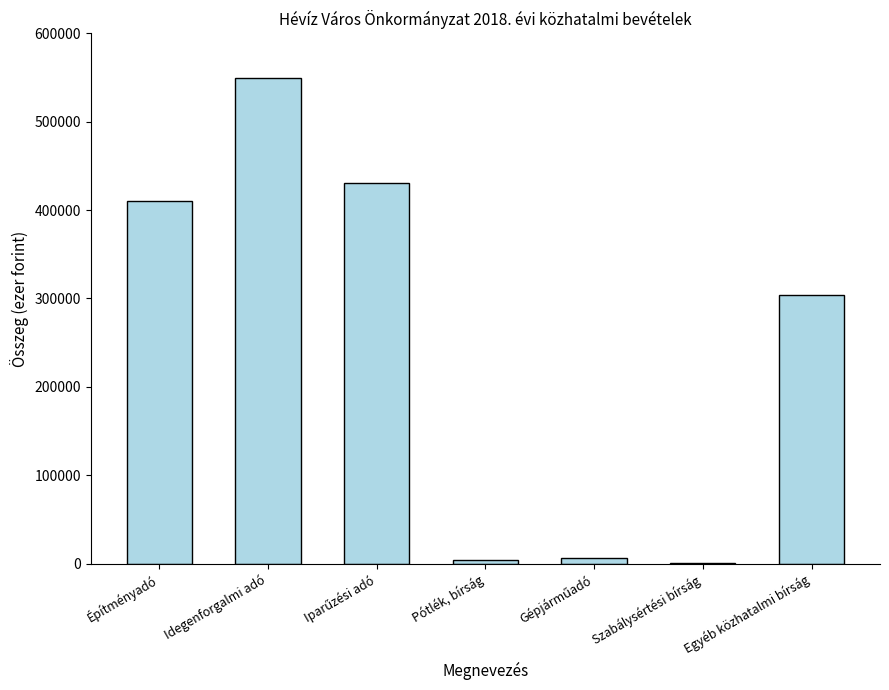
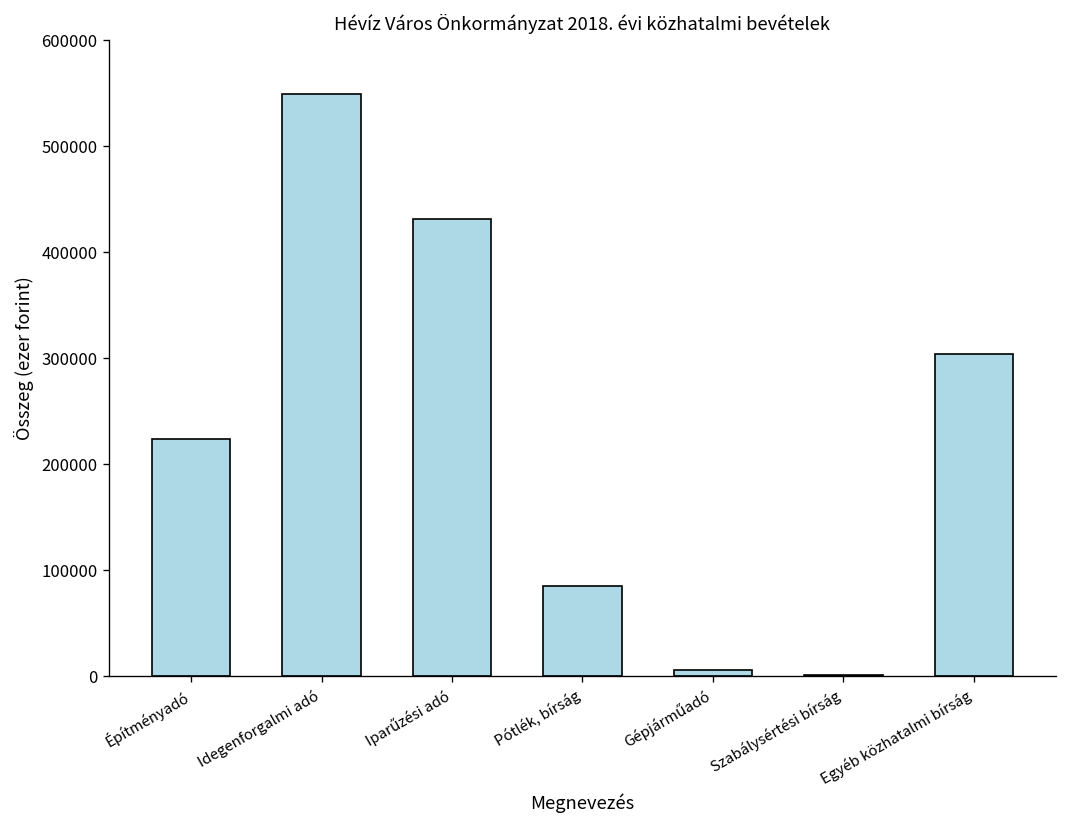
  {
-   "Építményadó": 410000,
+   "Építményadó": 220000,
    "Idegenforgalmi adó": 550000,
    "Iparűzési adó": 430000,
-   "Pótlék, bírság": 0,
+   "Pótlék, bírság": 80000,
    "Gépjárműadó": 10000,
    "Egyéb közhatalmi bírság": 300000
  }
